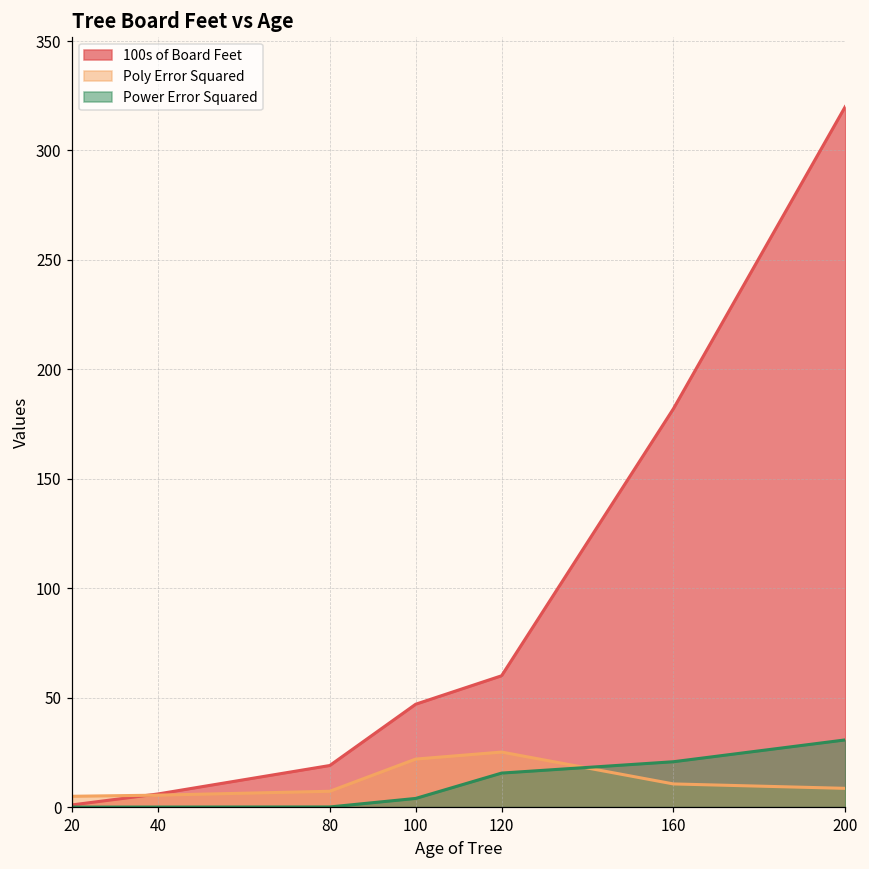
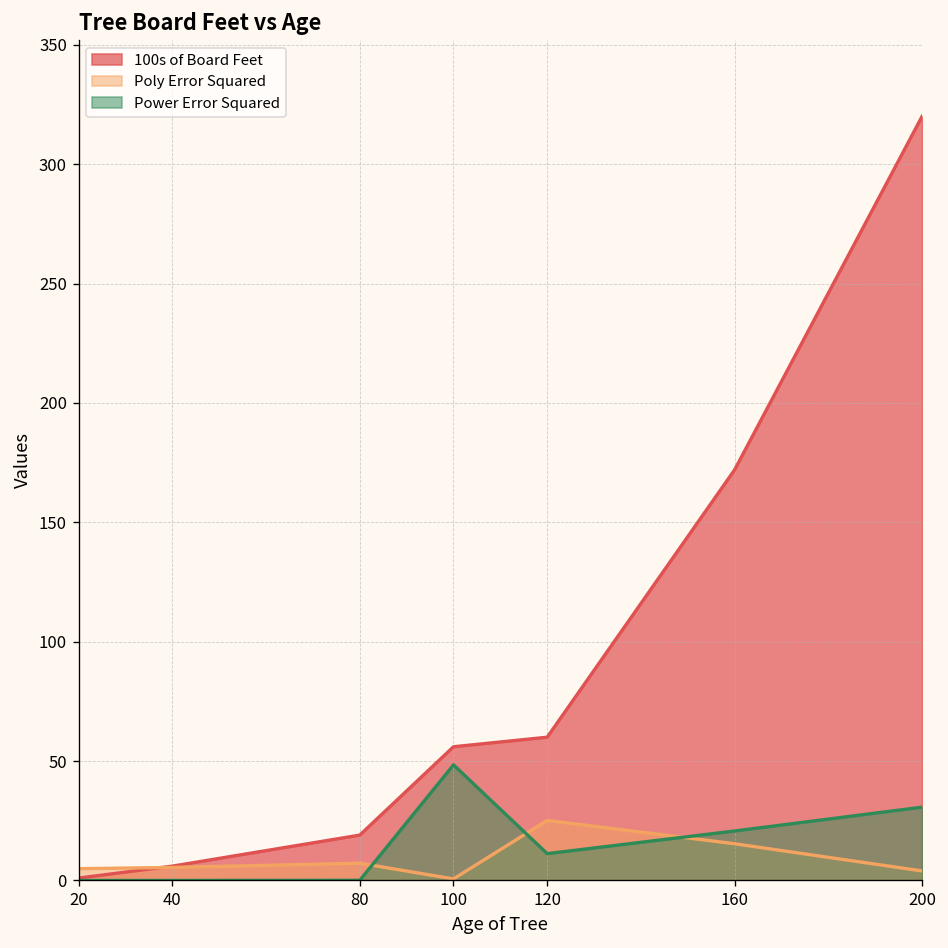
  {
    "100s of Board Feet": {
      "80": 19,
-     "100": 47,
+     "100": 56,
      "120": 60,
-     "160": 182,
+     "160": 172,
      "200": 320
    },
    "Poly Error Squared": {
      "20": 5,
      "80": 7,
-     "100": 22,
+     "100": 1,
      "120": 25,
-     "160": 11,
-     "200": 9
+     "160": 15,
+     "200": 4
    },
    "Power Error Squared": {
      "40": 0,
      "80": 0,
-     "100": 4,
-     "120": 16,
+     "100": 48,
+     "120": 11,
      "160": 21,
      "200": 31
    }
  }
